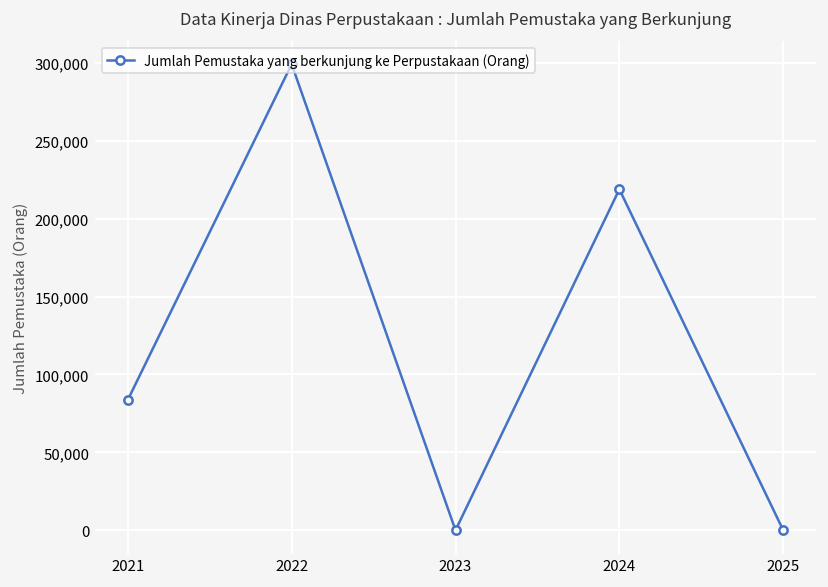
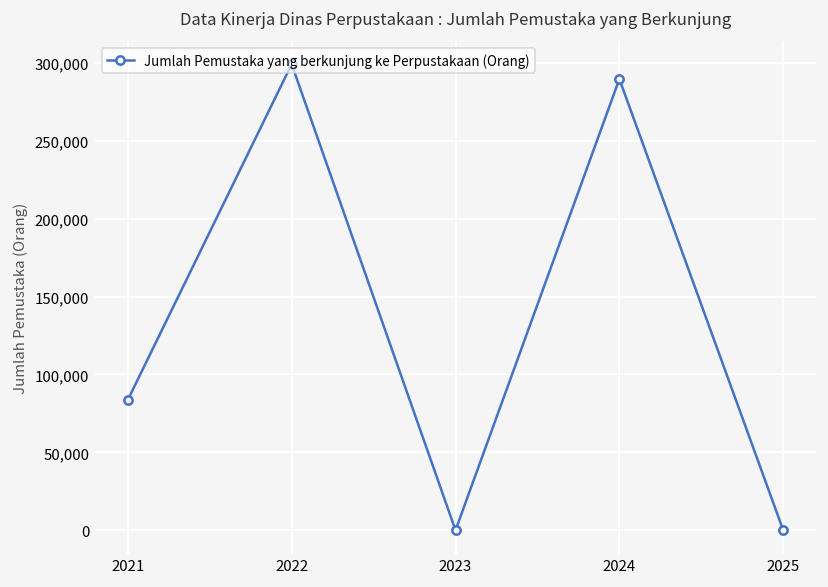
  {
    "2021": "84,000",
    "2023": "0",
-   "2024": "219,000",
+   "2024": "290,000",
    "2025": "0"
  }
